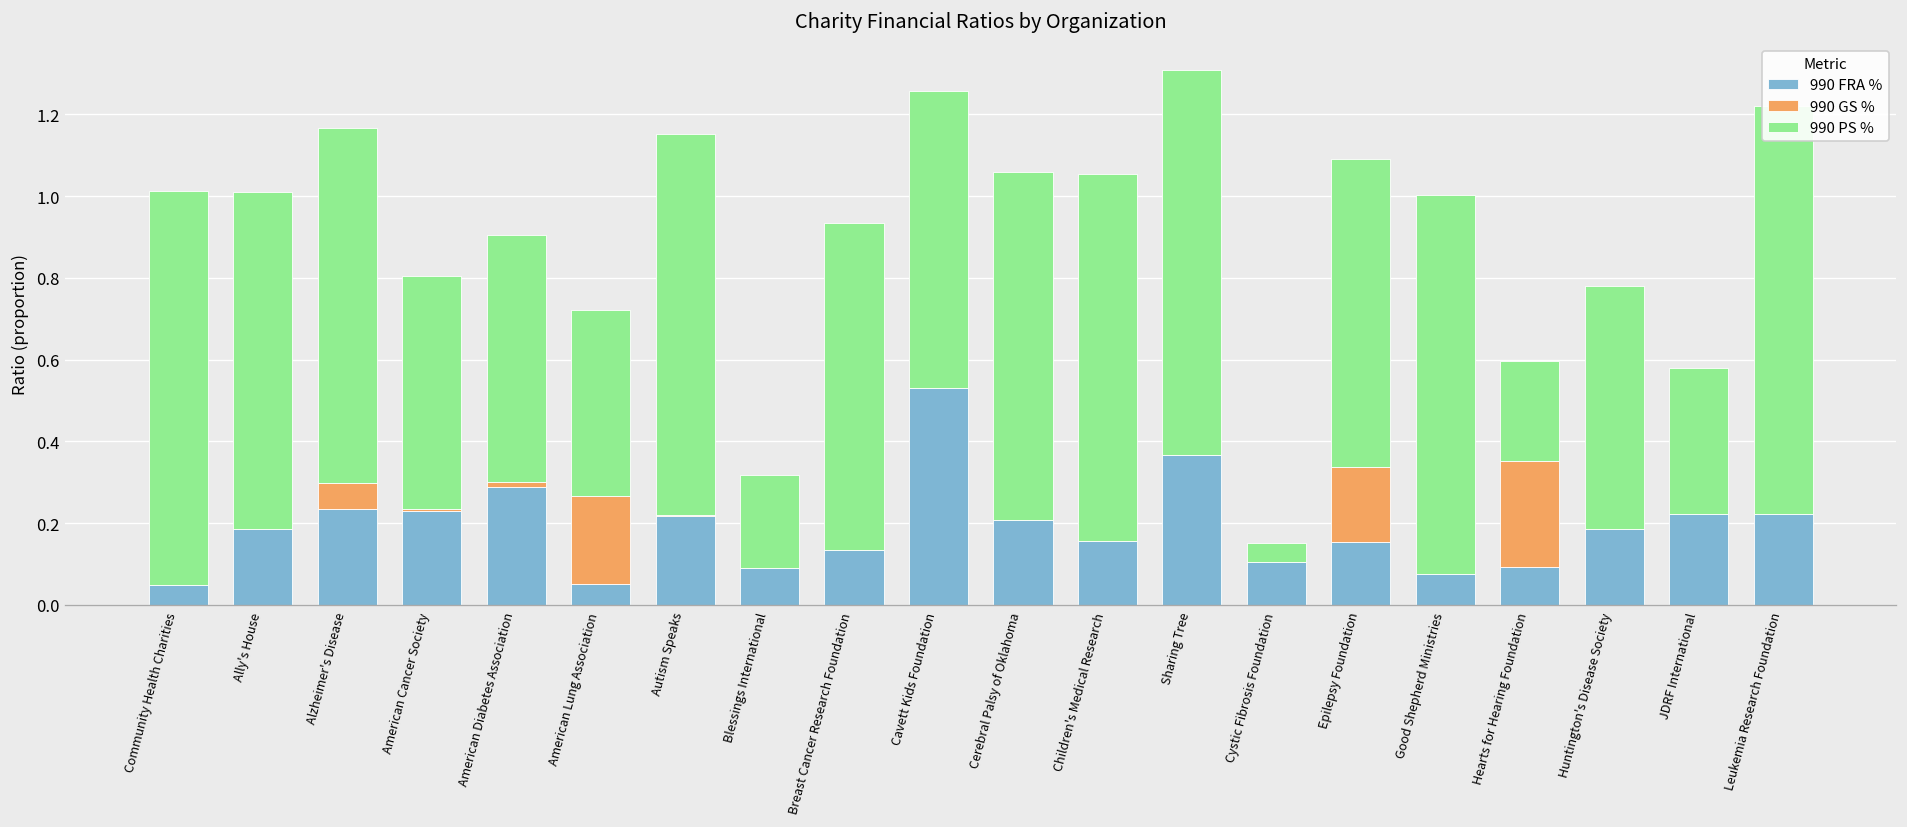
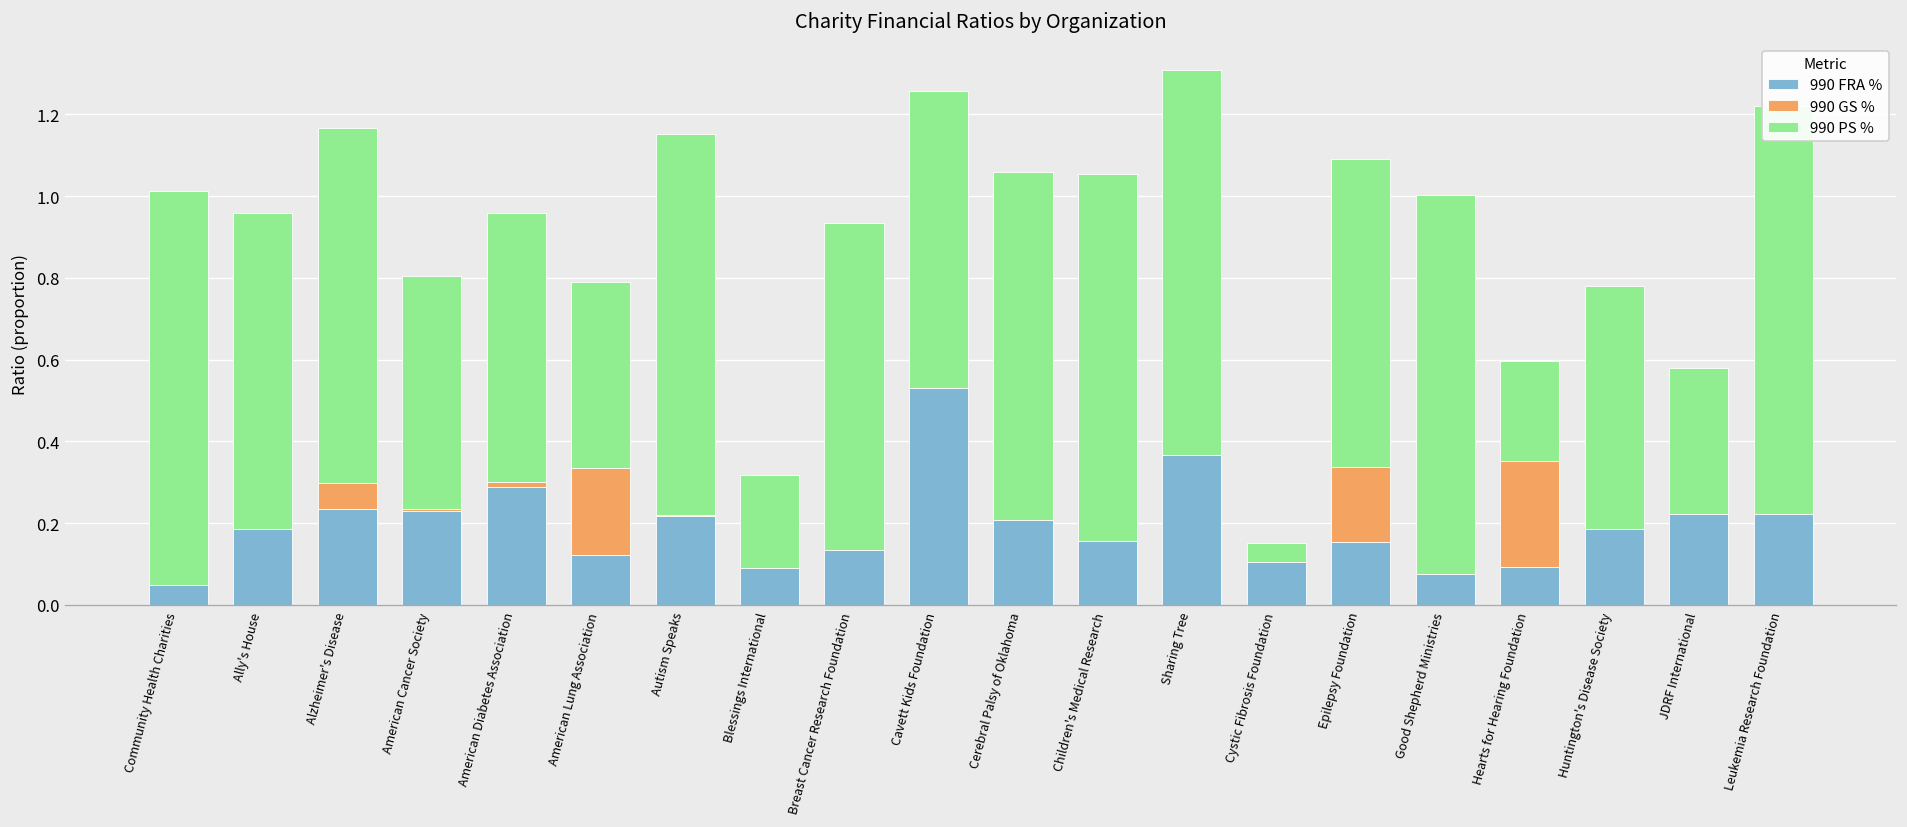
  {
    "990 FRA %": {
      "Community Health Charities": 0.05,
      "Ally's House": 0.19,
      "Alzheimer's Disease": 0.24,
      "American Cancer Society": 0.23,
      "American Diabetes Association": 0.29,
-     "American Lung Association": 0.05,
+     "American Lung Association": 0.12,
      "Autism Speaks": 0.22,
      "Blessings International": 0.09,
      "Breast Cancer Research Foundation": 0.13,
      "Cavett Kids Foundation": 0.53,
      "Cerebral Palsy of Oklahoma": 0.21,
      "Children's Medical Research": 0.16,
      "Sharing Tree": 0.37,
      "Cystic Fibrosis Foundation": 0.10,
      "Epilepsy Foundation": 0.15,
      "Good Shepherd Ministries": 0.08,
      "Hearts for Hearing Foundation": 0.09,
      "Huntington's Disease Society": 0.19,
      "JDRF International": 0.22,
      "Leukemia Research Foundation": 0.22
    },
    "990 GS %": {
      "Community Health Charities": 0.00,
      "Ally's House": 0.00,
      "Alzheimer's Disease": 0.06,
      "American Diabetes Association": 0.01,
      "American Lung Association": 0.21,
      "Blessings International": 0.00,
      "Breast Cancer Research Foundation": 0.00,
      "Cavett Kids Foundation": 0.00,
      "Cerebral Palsy of Oklahoma": 0.00,
      "Children's Medical Research": 0.00,
      "Sharing Tree": 0.00,
      "Cystic Fibrosis Foundation": 0.00,
      "Epilepsy Foundation": 0.18,
      "Good Shepherd Ministries": 0.00,
      "Hearts for Hearing Foundation": 0.26,
      "Huntington's Disease Society": 0.00,
      "JDRF International": 0.00,
      "Leukemia Research Foundation": 0.00
    },
    "990 PS %": {
      "Community Health Charities": 0.96,
-     "Ally's House": 0.82,
+     "Ally's House": 0.77,
      "Alzheimer's Disease": 0.87,
      "American Cancer Society": 0.57,
-     "American Diabetes Association": 0.60,
+     "American Diabetes Association": 0.66,
      "American Lung Association": 0.46,
      "Autism Speaks": 0.93,
      "Blessings International": 0.23,
      "Breast Cancer Research Foundation": 0.80,
      "Cavett Kids Foundation": 0.73,
      "Cerebral Palsy of Oklahoma": 0.85,
      "Children's Medical Research": 0.90,
      "Sharing Tree": 0.94,
      "Cystic Fibrosis Foundation": 0.05,
      "Epilepsy Foundation": 0.75,
      "Good Shepherd Ministries": 0.93,
      "Hearts for Hearing Foundation": 0.24,
      "Huntington's Disease Society": 0.59,
      "JDRF International": 0.36
    }
  }
